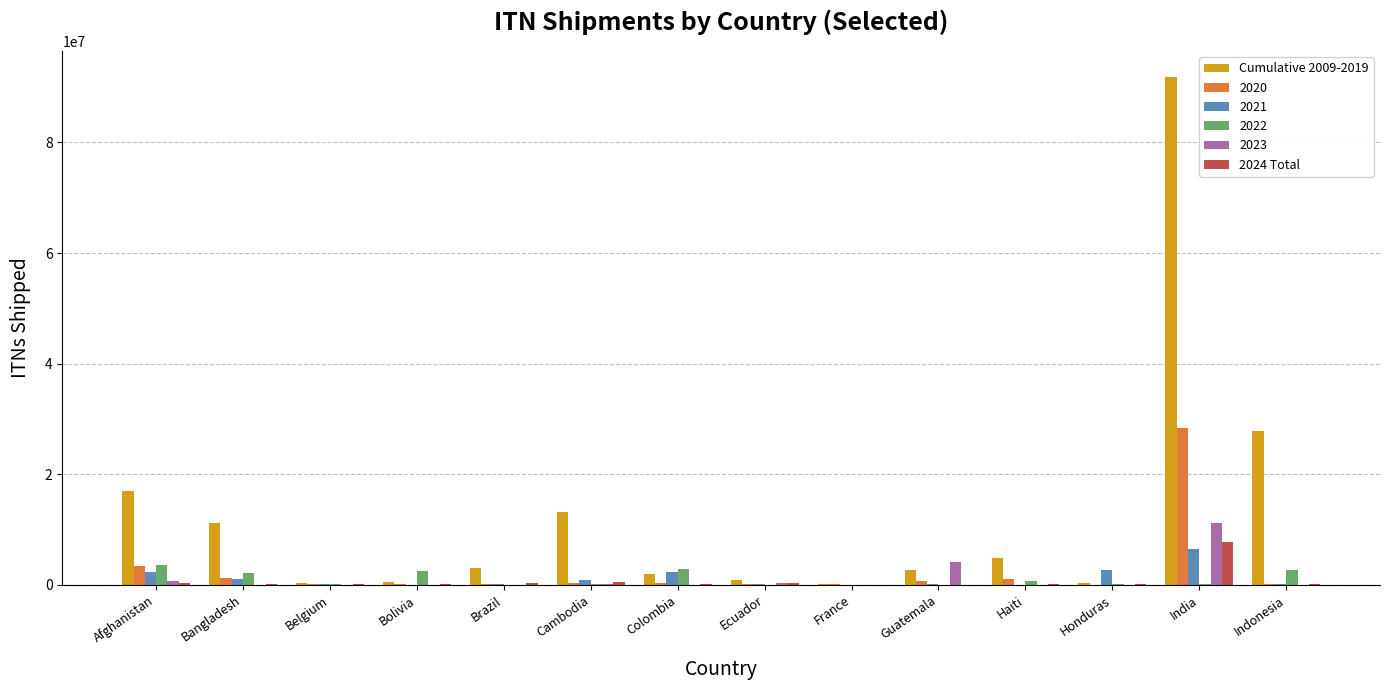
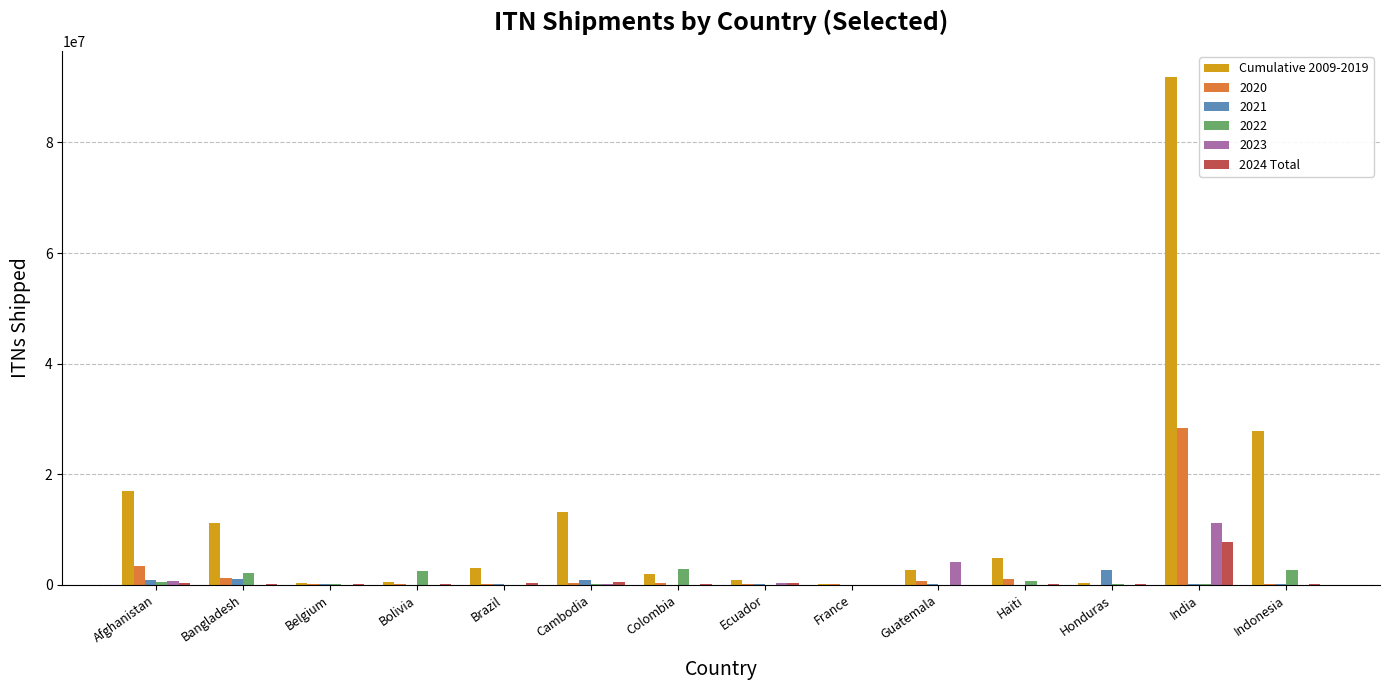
  {
    "2021": {
-     "Afghanistan": 2000000,
+     "Afghanistan": 1000000,
      "Bangladesh": 1000000,
      "Cambodia": 1000000,
-     "Colombia": 2000000,
+     "Colombia": 0,
      "Honduras": 3000000,
-     "India": 7000000
+     "India": 0
    },
    "2022": {
-     "Afghanistan": 4000000,
+     "Afghanistan": 0,
      "Bangladesh": 2000000,
      "Bolivia": 3000000,
      "Colombia": 3000000,
      "Guatemala": 0,
      "Haiti": 1000000,
      "Indonesia": 3000000
    },
    "2023": {
      "Afghanistan": 1000000,
      "Brazil": 0,
      "Guatemala": 4000000,
      "Haiti": 0,
      "India": 11000000
    }
  }
